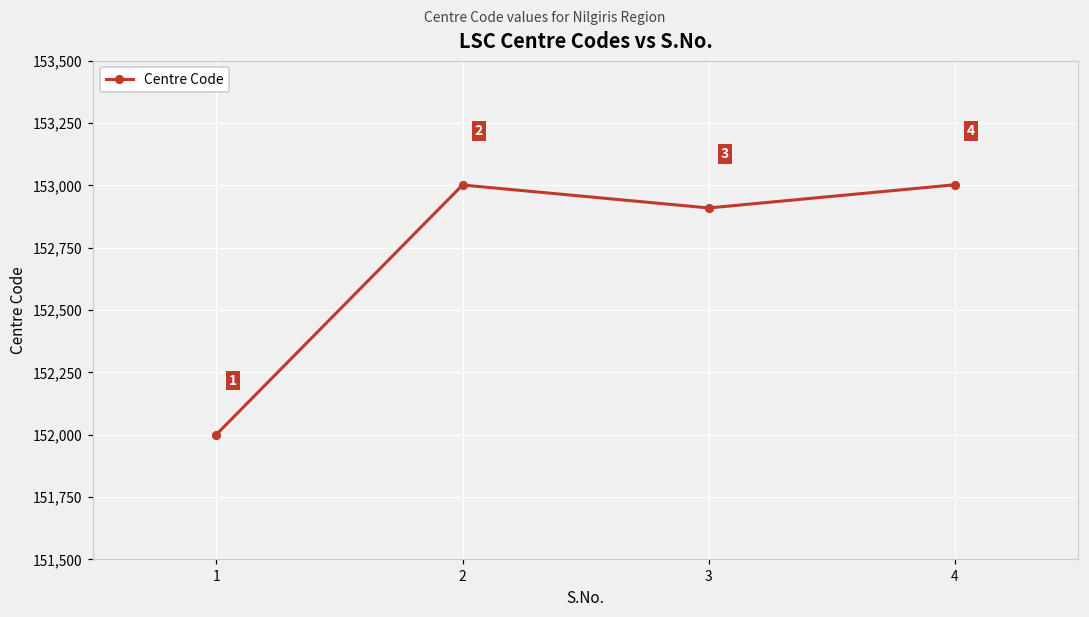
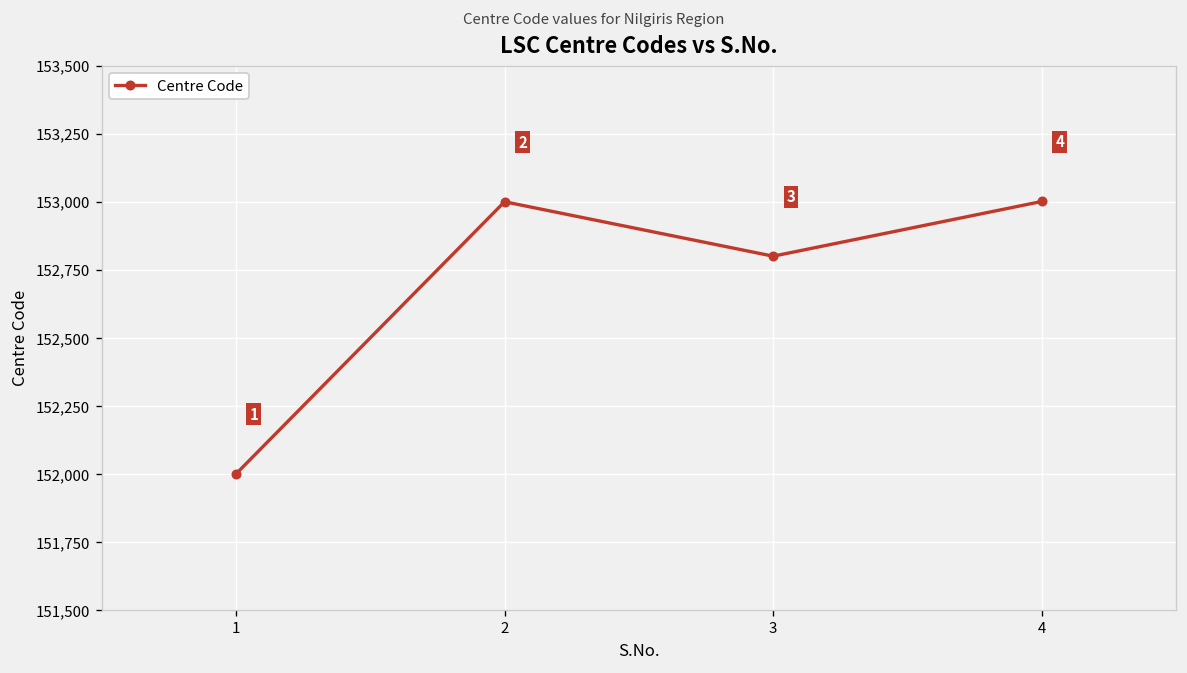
  {
    "1": "152,000",
    "2": "153,000",
-   "3": "152,910",
+   "3": "152,800",
    "4": "153,000"
  }
